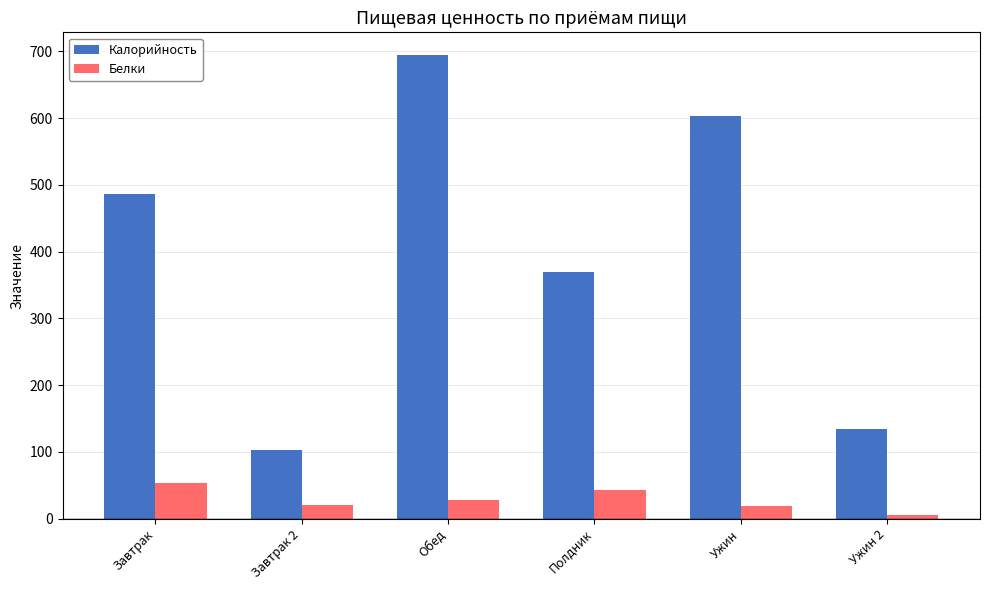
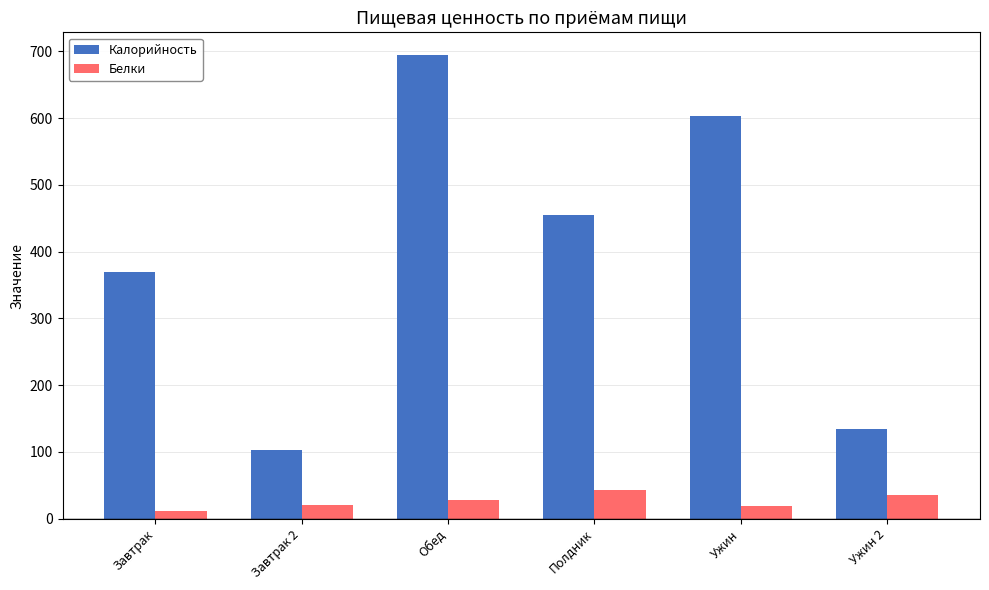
  {
    "Калорийность": {
-     "Завтрак": 490,
+     "Завтрак": 370,
      "Завтрак 2": 100,
      "Обед": 690,
-     "Полдник": 370,
+     "Полдник": 460,
      "Ужин": 600,
      "Ужин 2": 130
    },
    "Белки": {
-     "Завтрак": 50,
+     "Завтрак": 10,
      "Завтрак 2": 20,
      "Обед": 30,
      "Полдник": 40,
      "Ужин": 20,
-     "Ужин 2": 10
+     "Ужин 2": 40
    }
  }
